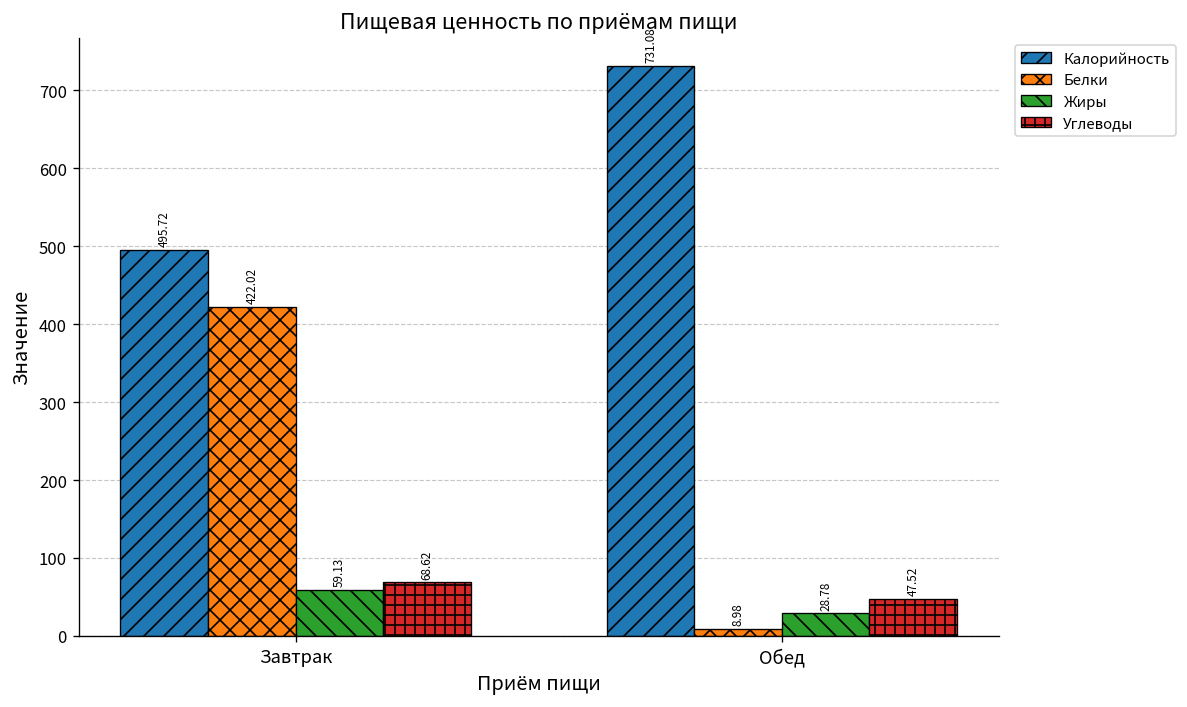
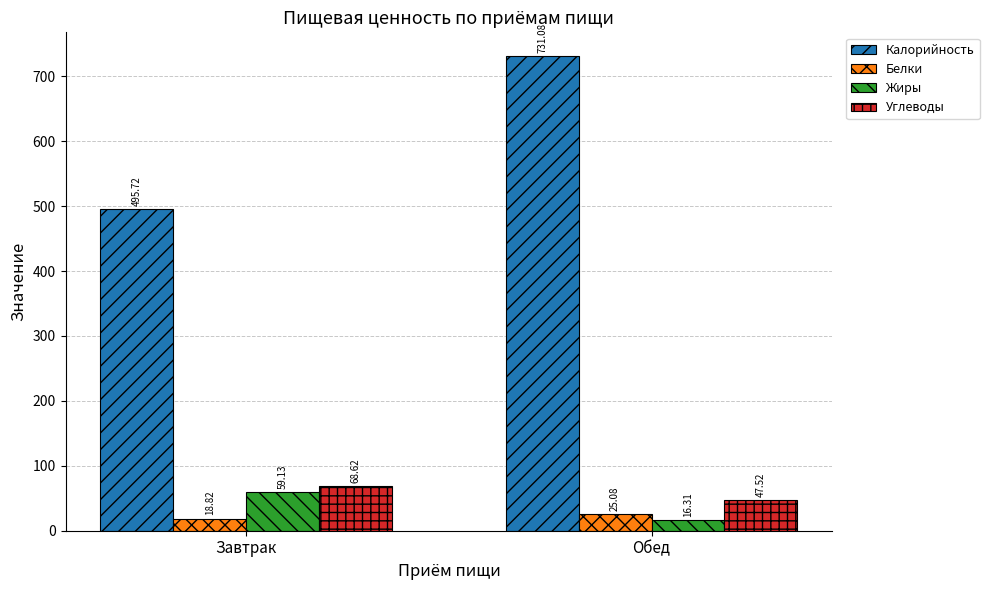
  {
    "Калорийность": {
      "Завтрак": 495.72,
      "Обед": 731.08
    },
    "Белки": {
-     "Завтрак": 422.02,
-     "Обед": 8.98
+     "Завтрак": 18.82,
+     "Обед": 25.08
    },
    "Жиры": {
      "Завтрак": 59.13,
-     "Обед": 28.78
+     "Обед": 16.31
    },
    "Углеводы": {
      "Завтрак": 68.62,
      "Обед": 47.52
    }
  }
